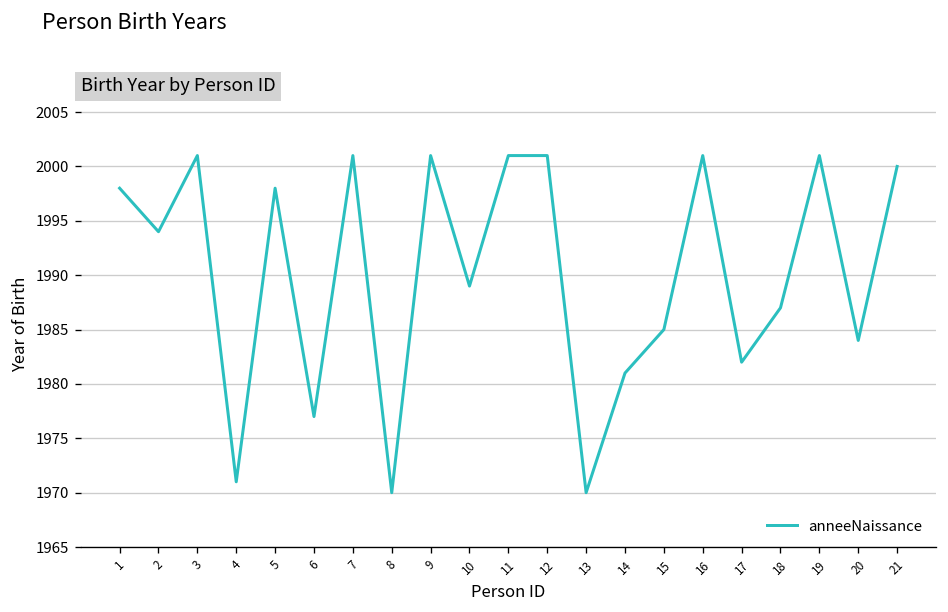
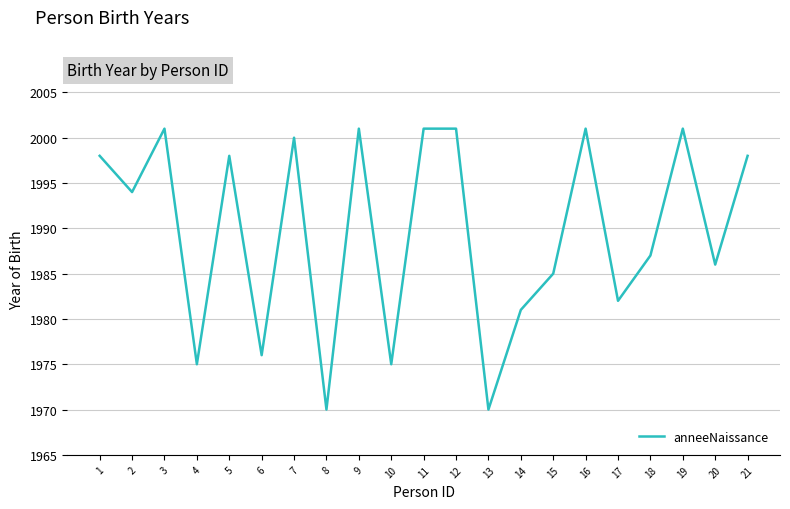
  {
    "1": 1998,
    "2": 1994,
    "3": 2001,
-   "4": 1971,
+   "4": 1975,
    "5": 1998,
-   "6": 1977,
-   "7": 2001,
+   "6": 1976,
+   "7": 2000,
    "8": 1970,
    "9": 2001,
-   "10": 1989,
+   "10": 1975,
    "11": 2001,
    "12": 2001,
    "13": 1970,
    "14": 1981,
    "15": 1985,
    "16": 2001,
    "17": 1982,
    "18": 1987,
    "19": 2001,
-   "20": 1984,
-   "21": 2000
+   "20": 1986,
+   "21": 1998
  }
